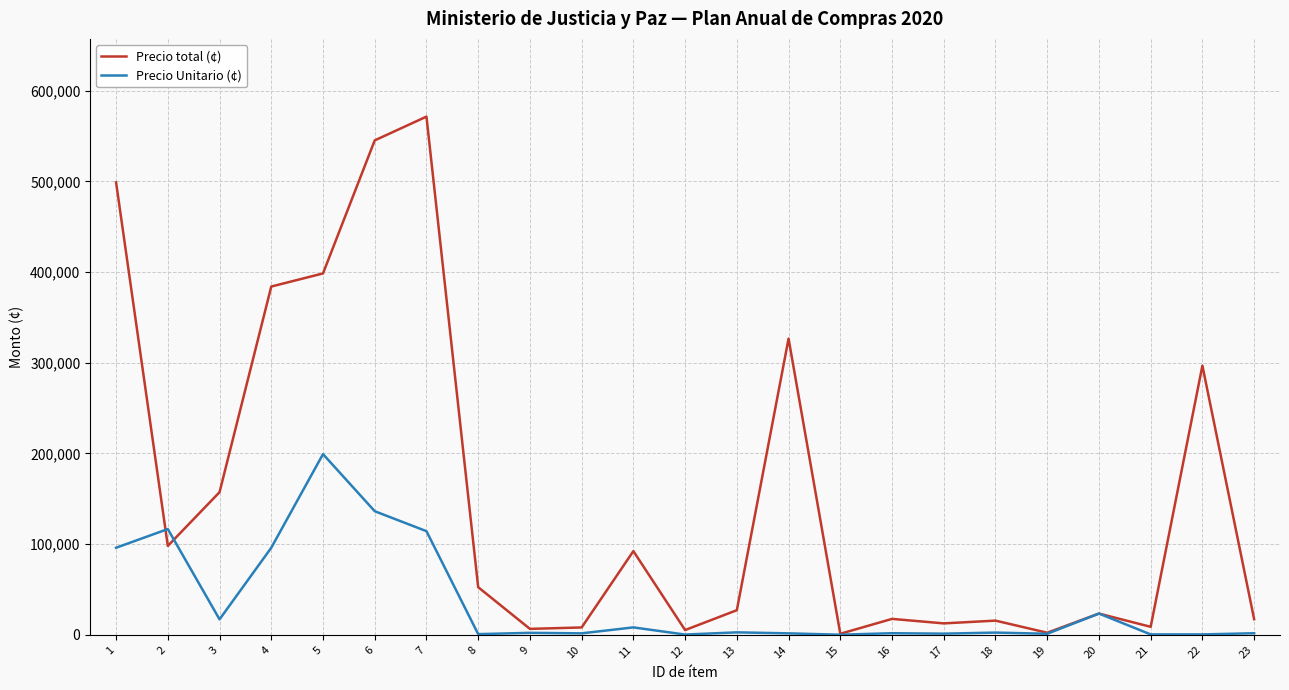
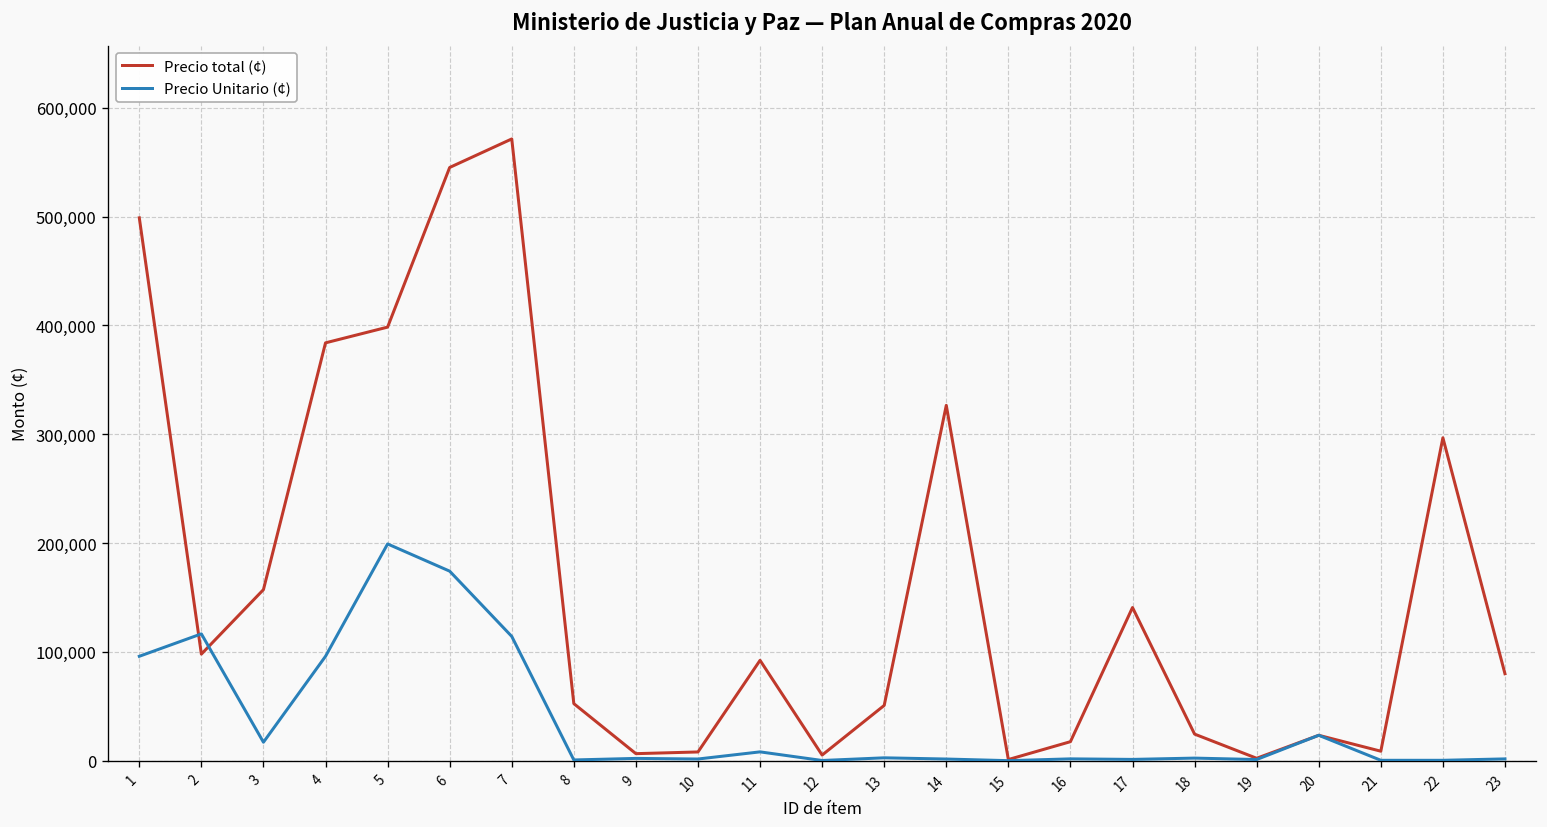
  {
    "Precio total (¢)": {
      "1": "500,000",
      "2": "100,000",
      "3": "160,000",
      "4": "380,000",
      "5": "400,000",
      "6": "550,000",
      "7": "570,000",
      "8": "50,000",
      "9": "10,000",
      "10": "10,000",
      "11": "90,000",
      "12": "10,000",
-     "13": "30,000",
+     "13": "50,000",
      "14": "330,000",
      "16": "20,000",
-     "17": "10,000",
-     "18": "16,000",
+     "17": "140,000",
+     "18": "25,000",
      "21": "10,000",
      "22": "300,000",
-     "23": "20,000"
+     "23": "80,000"
    },
    "Precio Unitario (¢)": {
      "1": "100,000",
      "2": "120,000",
      "3": "20,000",
      "4": "100,000",
      "5": "200,000",
-     "6": "140,000",
+     "6": "170,000",
      "7": "110,000",
      "8": "0",
      "9": "0",
      "10": "0",
      "11": "10,000",
      "12": "0",
      "13": "0",
      "14": "0",
      "16": "0",
      "17": "0",
      "18": "0",
      "21": "0",
      "22": "0",
      "23": "0"
    }
  }
